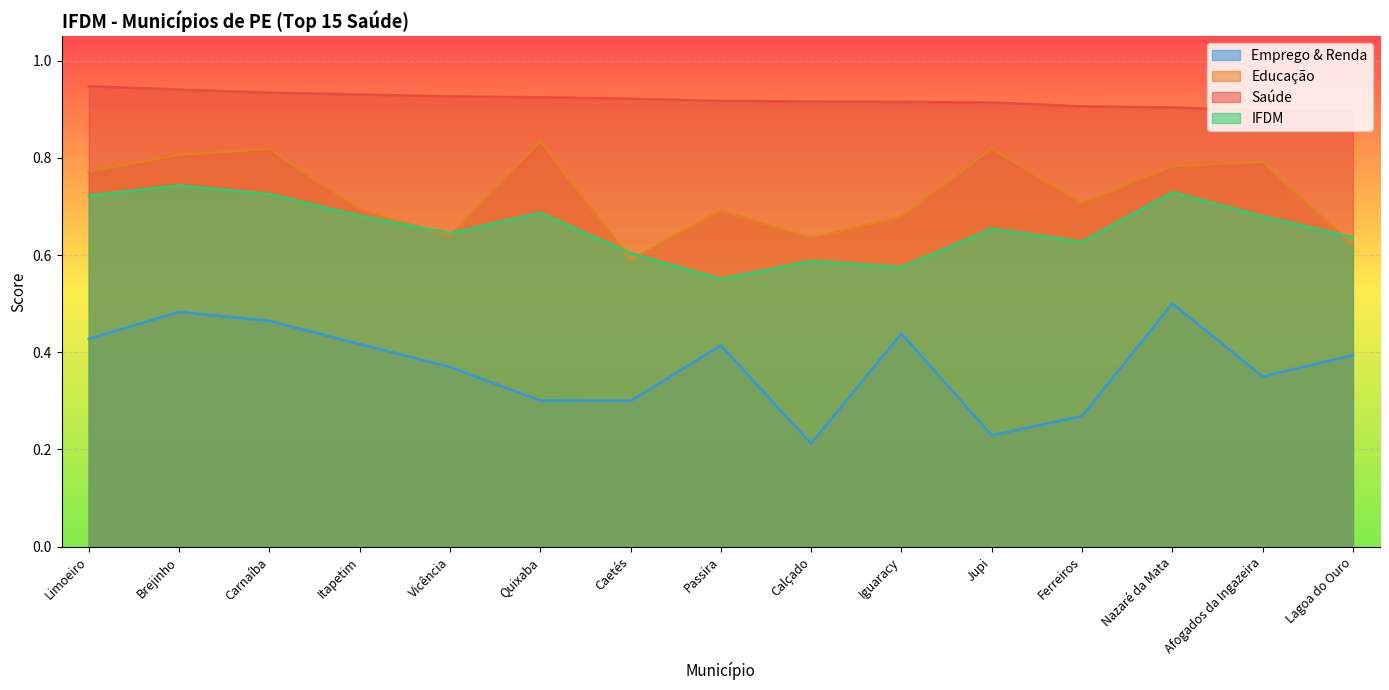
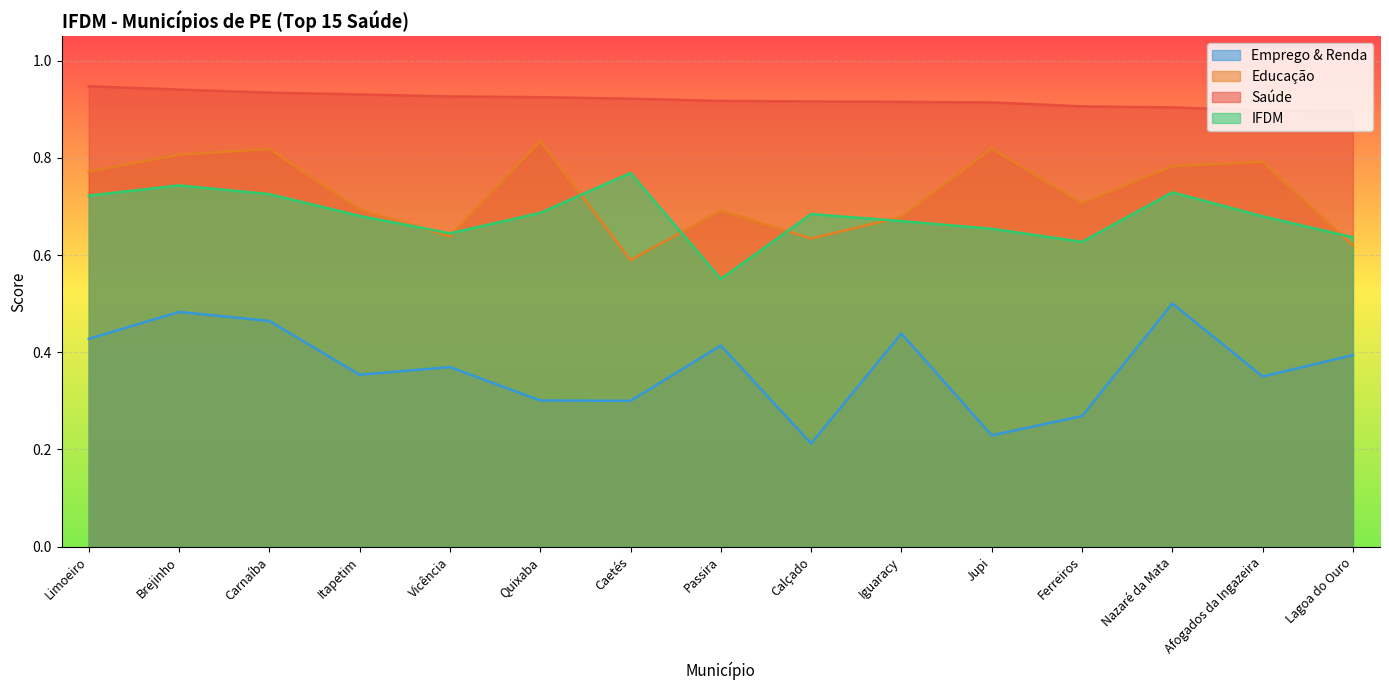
  {
    "Emprego & Renda": {
      "Limoeiro": 0.43,
      "Brejinho": 0.48,
      "Carnaíba": 0.46,
-     "Itapetim": 0.42,
+     "Itapetim": 0.35,
      "Vicência": 0.37,
      "Quixaba": 0.30,
      "Caetés": 0.30,
      "Passira": 0.41,
      "Calçado": 0.21,
      "Iguaracy": 0.44,
      "Jupi": 0.23,
      "Ferreiros": 0.27,
      "Nazaré da Mata": 0.50,
      "Afogados da Ingazeira": 0.35,
      "Lagoa do Ouro": 0.39
    },
    "IFDM": {
      "Limoeiro": 0.72,
      "Brejinho": 0.74,
      "Carnaíba": 0.73,
      "Itapetim": 0.68,
      "Vicência": 0.64,
      "Quixaba": 0.69,
-     "Caetés": 0.60,
+     "Caetés": 0.77,
      "Passira": 0.55,
-     "Calçado": 0.59,
-     "Iguaracy": 0.57,
+     "Calçado": 0.68,
+     "Iguaracy": 0.67,
      "Jupi": 0.65,
      "Ferreiros": 0.63,
      "Nazaré da Mata": 0.73,
      "Afogados da Ingazeira": 0.68,
      "Lagoa do Ouro": 0.64
    }
  }
